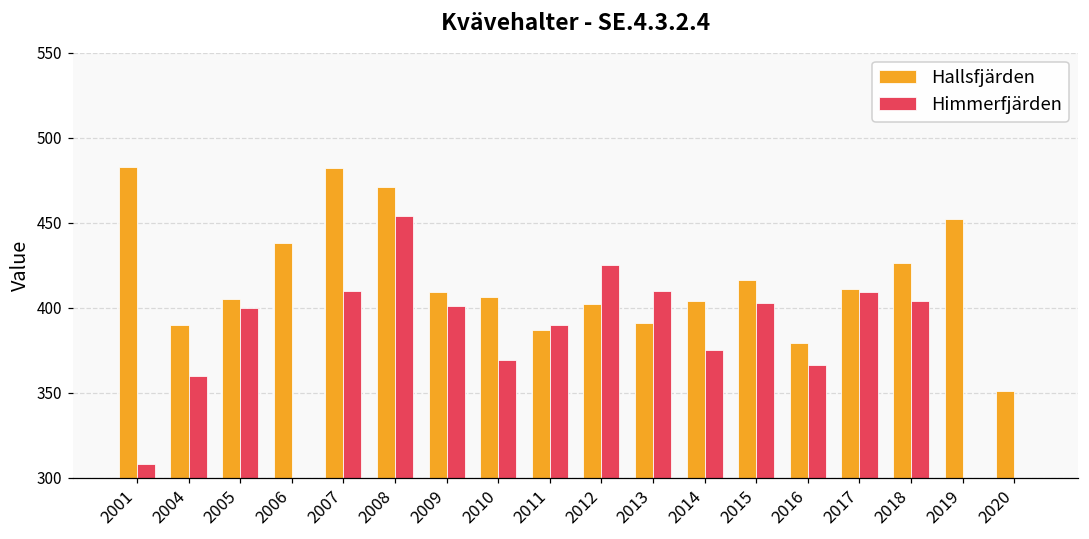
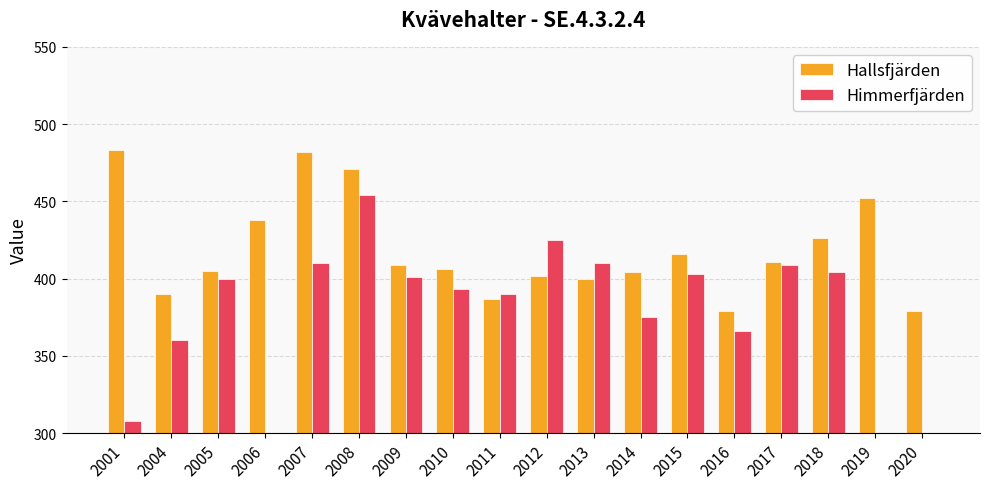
  {
    "Hallsfjärden": {
      "2001": 483,
      "2004": 390,
      "2005": 405,
      "2006": 438,
      "2007": 482,
      "2008": 471,
      "2009": 409,
      "2010": 406,
      "2011": 387,
      "2012": 402,
-     "2013": 391,
+     "2013": 400,
      "2014": 404,
      "2015": 416,
      "2016": 379,
      "2017": 411,
      "2018": 426,
      "2019": 452,
-     "2020": 351
+     "2020": 379
    },
    "Himmerfjärden": {
      "2001": 308,
      "2004": 360,
      "2005": 400,
      "2006": 300,
      "2007": 410,
      "2008": 454,
      "2009": 401,
-     "2010": 369,
+     "2010": 393,
      "2011": 390,
      "2012": 425,
      "2013": 410,
      "2014": 375,
      "2015": 403,
      "2016": 366,
      "2017": 409,
      "2018": 404
    }
  }
